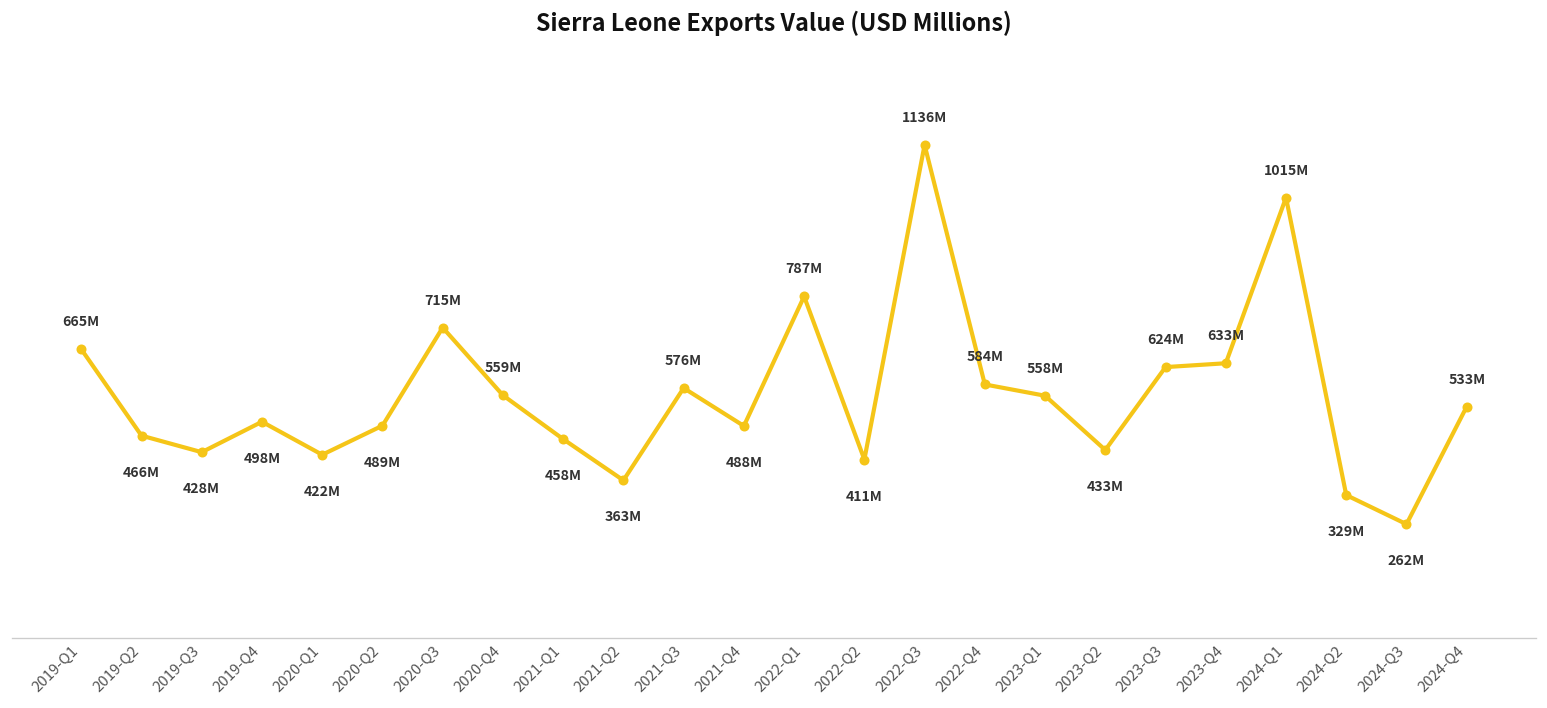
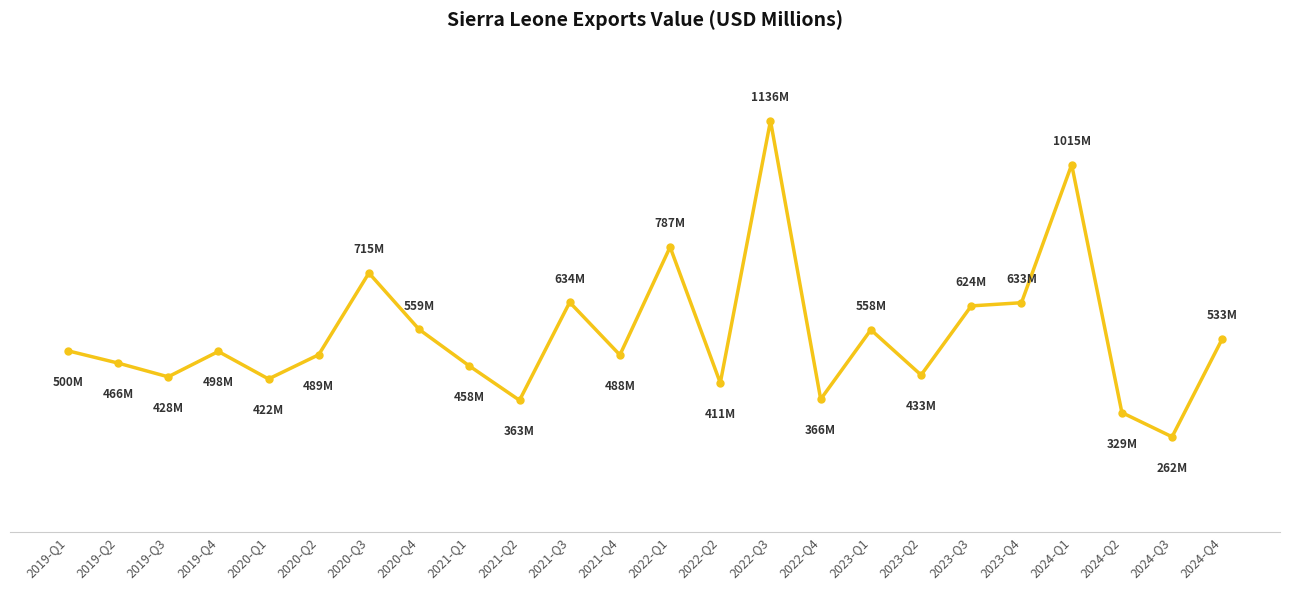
  {
-   "2019-Q1": "665M",
+   "2019-Q1": "500M",
    "2019-Q2": "466M",
    "2019-Q3": "428M",
    "2019-Q4": "498M",
    "2020-Q1": "422M",
    "2020-Q2": "489M",
    "2020-Q3": "715M",
    "2020-Q4": "559M",
    "2021-Q1": "458M",
    "2021-Q2": "363M",
-   "2021-Q3": "576M",
+   "2021-Q3": "634M",
    "2021-Q4": "488M",
    "2022-Q1": "787M",
    "2022-Q2": "411M",
    "2022-Q3": "1136M",
-   "2022-Q4": "584M",
+   "2022-Q4": "366M",
    "2023-Q1": "558M",
    "2023-Q2": "433M",
    "2023-Q3": "624M",
    "2023-Q4": "633M",
    "2024-Q1": "1015M",
    "2024-Q2": "329M",
    "2024-Q3": "262M",
    "2024-Q4": "533M"
  }
